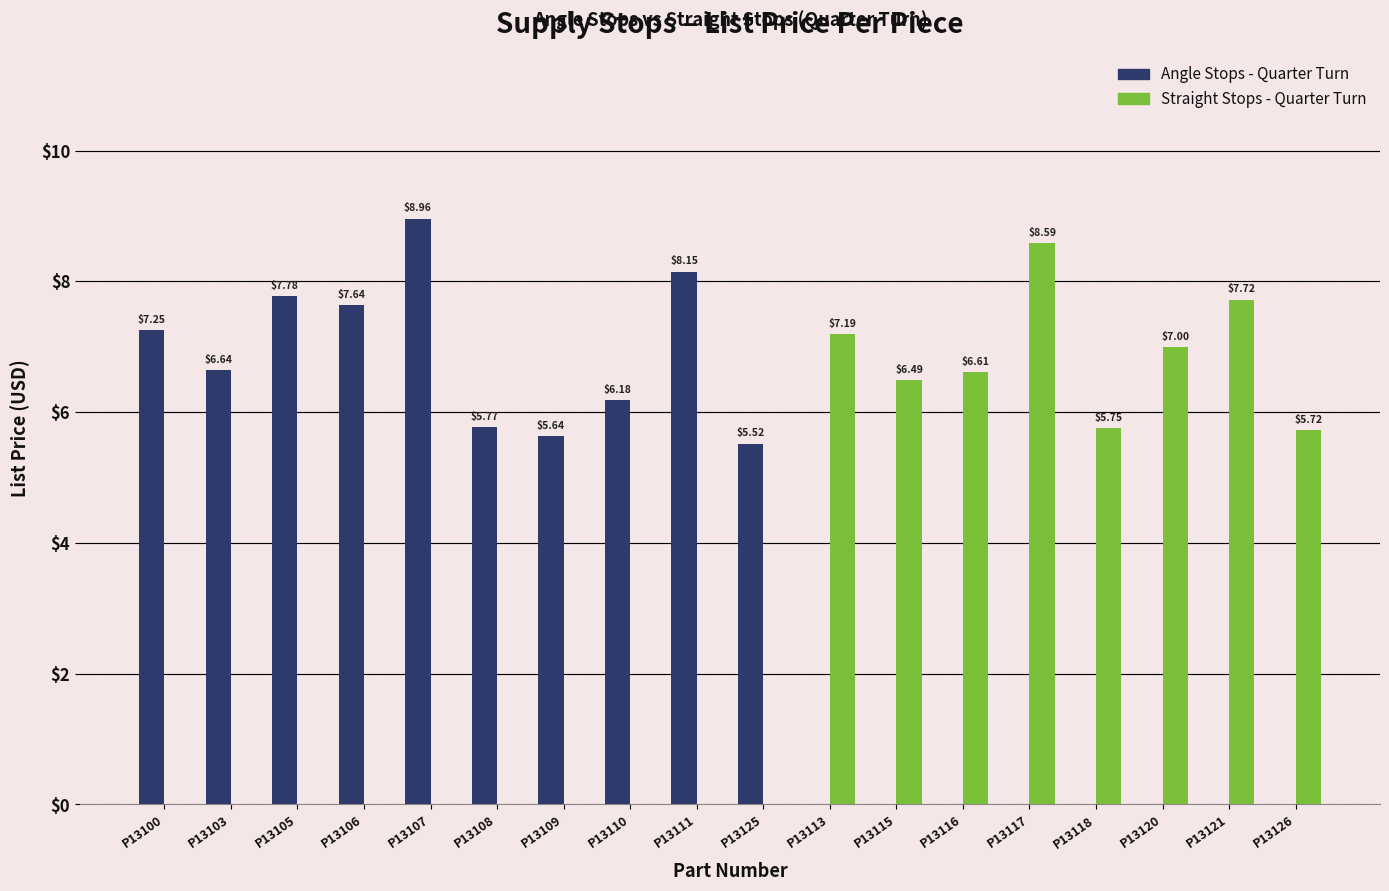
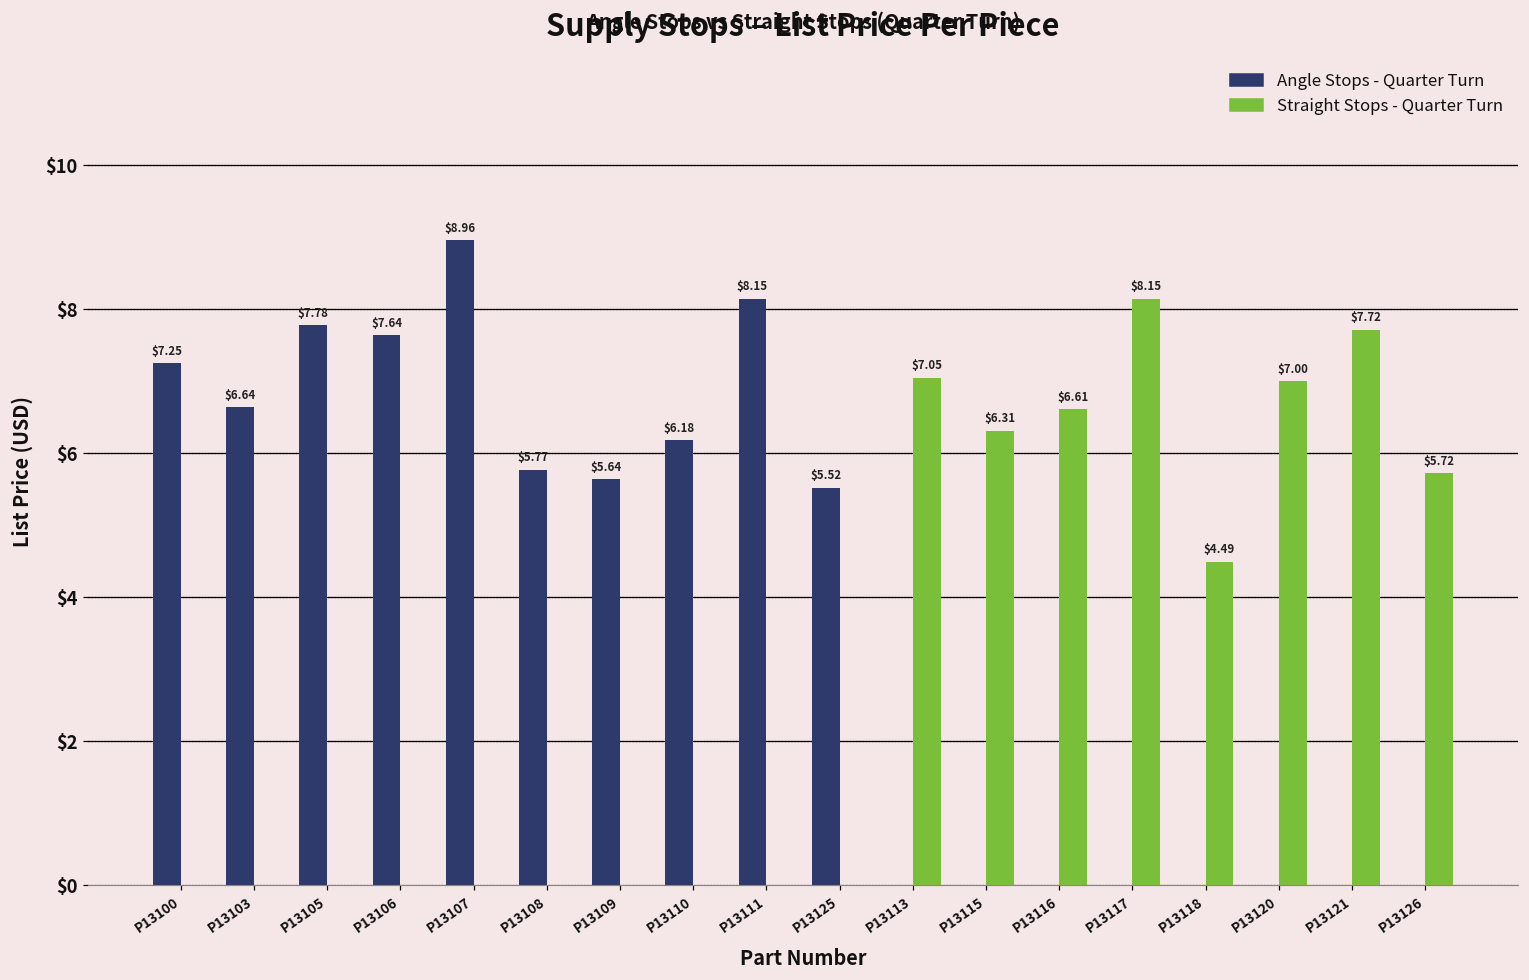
  {
    "Angle Stops - Quarter Turn": {
      "P13100": "$7.25",
      "P13103": "$6.64",
      "P13105": "$7.78",
      "P13106": "$7.64",
      "P13107": "$8.96",
      "P13108": "$5.77",
      "P13109": "$5.64",
      "P13110": "$6.18",
      "P13111": "$8.15",
      "P13125": "$5.52"
    },
    "Straight Stops - Quarter Turn": {
-     "P13113": "$7.19",
-     "P13115": "$6.49",
+     "P13113": "$7.05",
+     "P13115": "$6.31",
      "P13116": "$6.61",
-     "P13117": "$8.59",
-     "P13118": "$5.75",
+     "P13117": "$8.15",
+     "P13118": "$4.49",
      "P13120": "$7.00",
      "P13121": "$7.72",
      "P13126": "$5.72"
    }
  }
